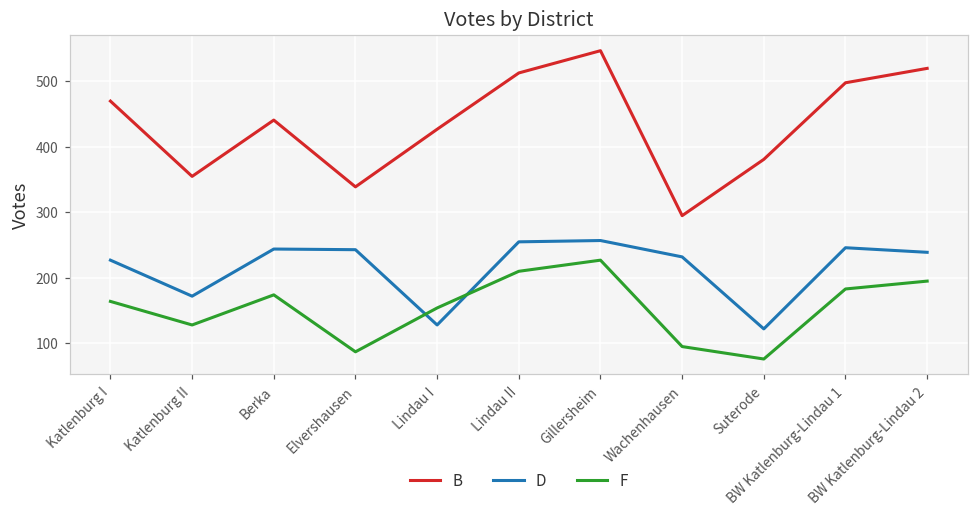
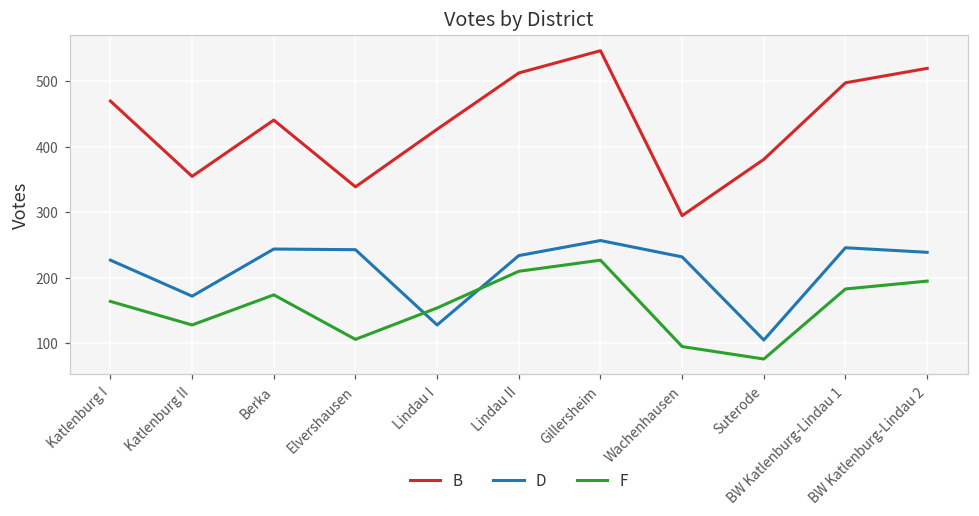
  {
    "B": {
      "Katlenburg I": 470,
      "Katlenburg II": 360,
      "Berka": 440,
      "Elvershausen": 340,
      "Lindau I": 430,
      "Lindau II": 510,
      "Gillersheim": 550,
      "Wachenhausen": 300,
      "Suterode": 380,
      "BW Katlenburg-Lindau 1": 500,
      "BW Katlenburg-Lindau 2": 520
    },
    "D": {
      "Katlenburg I": 230,
      "Katlenburg II": 170,
      "Berka": 240,
      "Elvershausen": 240,
      "Lindau I": 130,
-     "Lindau II": 260,
+     "Lindau II": 230,
      "Gillersheim": 260,
      "Wachenhausen": 230,
-     "Suterode": 120,
+     "Suterode": 110,
      "BW Katlenburg-Lindau 1": 250,
      "BW Katlenburg-Lindau 2": 240
    },
    "F": {
      "Katlenburg I": 160,
      "Katlenburg II": 130,
      "Berka": 170,
-     "Elvershausen": 90,
+     "Elvershausen": 110,
      "Lindau I": 150,
      "Lindau II": 210,
      "Gillersheim": 230,
      "Wachenhausen": 100,
      "Suterode": 80,
      "BW Katlenburg-Lindau 1": 180,
      "BW Katlenburg-Lindau 2": 200
    }
  }
